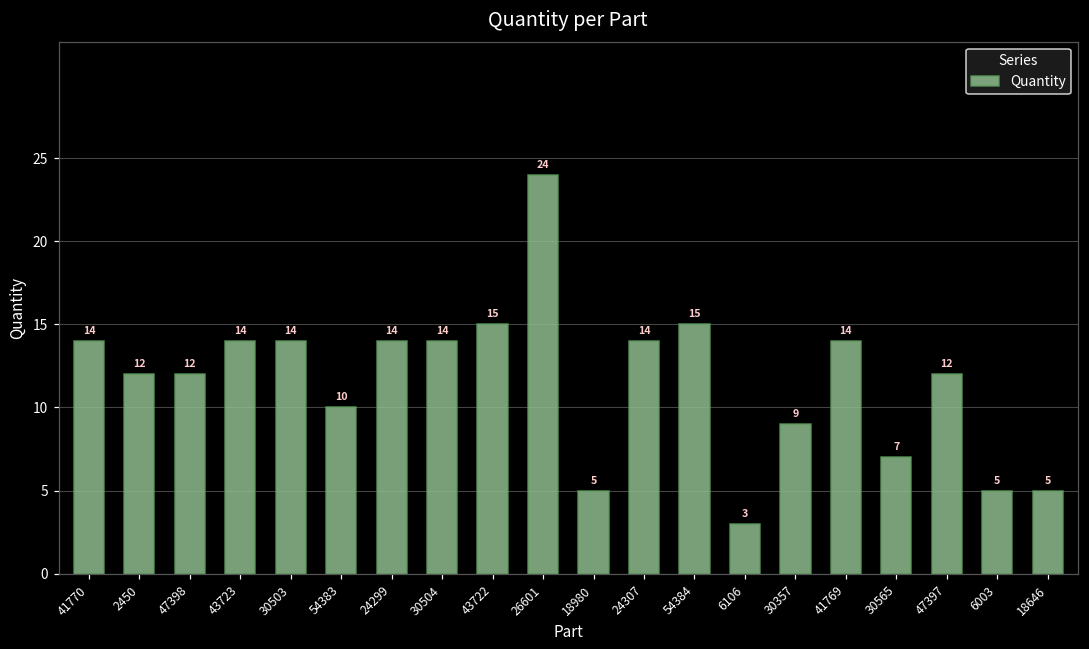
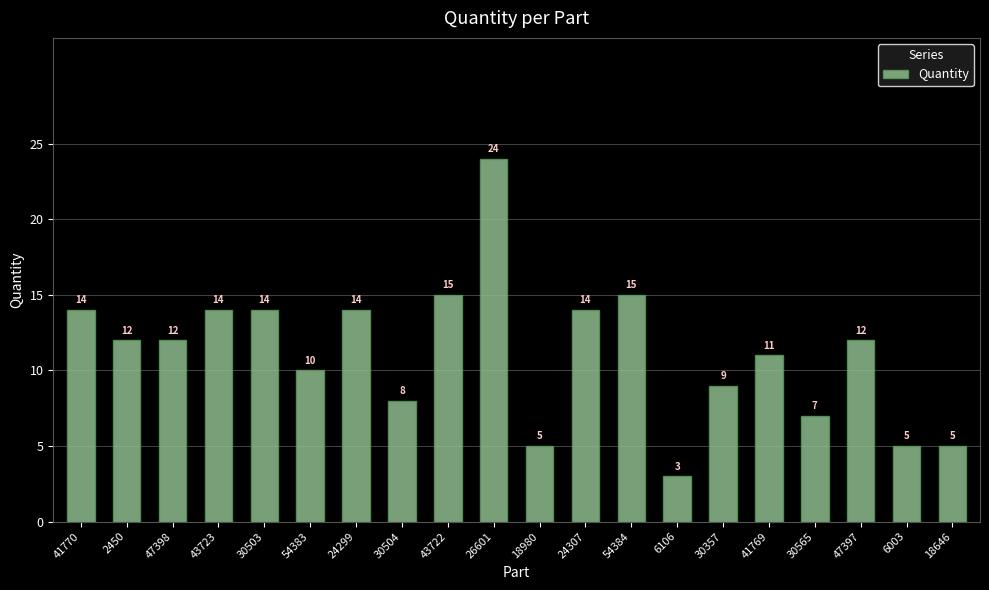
  {
    "41770": 14,
    "2450": 12,
    "47398": 12,
    "43723": 14,
    "30503": 14,
    "54383": 10,
    "24299": 14,
-   "30504": 14,
+   "30504": 8,
    "43722": 15,
    "26601": 24,
    "18980": 5,
    "24307": 14,
    "54384": 15,
    "6106": 3,
    "30357": 9,
-   "41769": 14,
+   "41769": 11,
    "30565": 7,
    "47397": 12,
    "6003": 5,
    "18646": 5
  }
